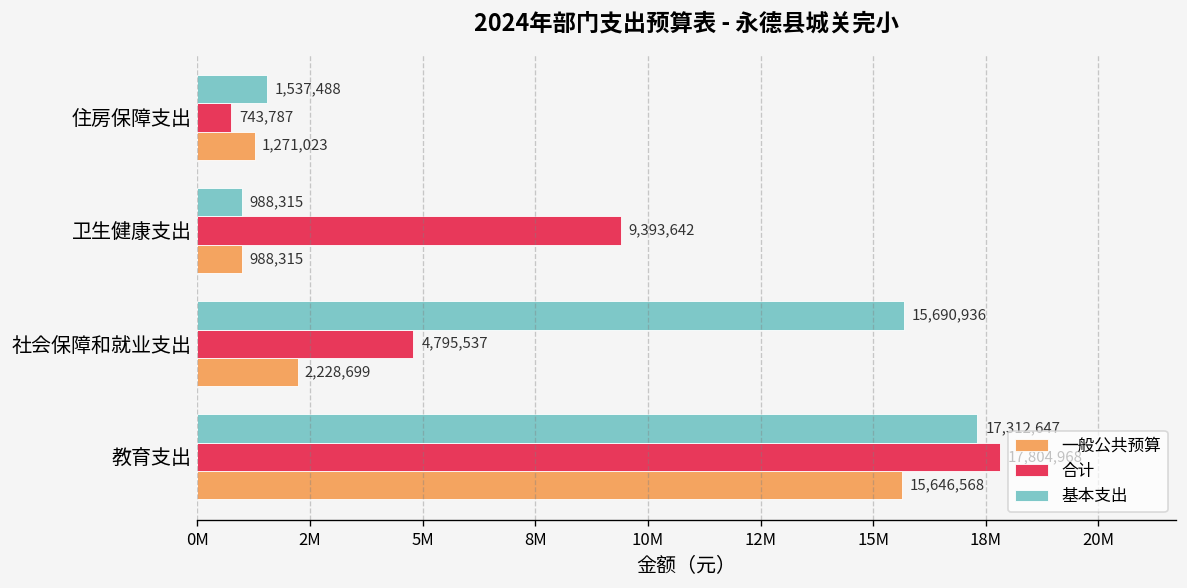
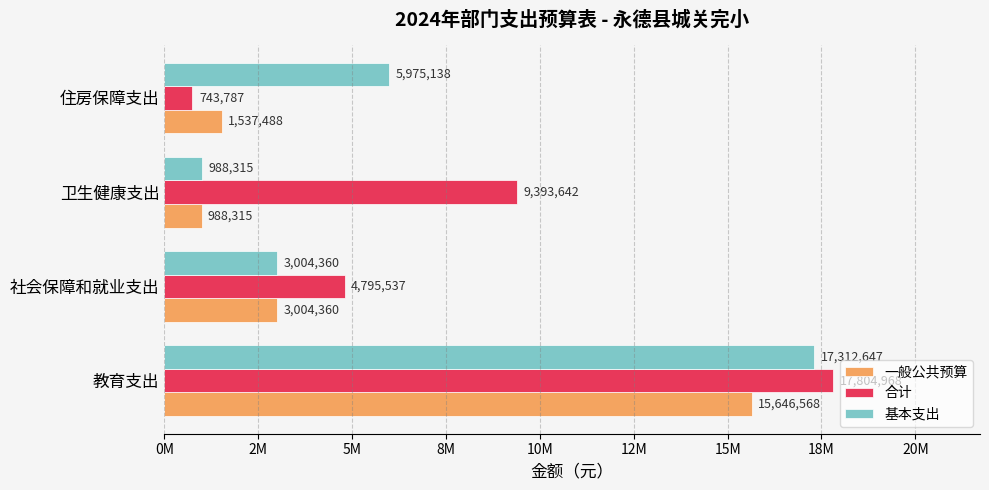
  {
    "一般公共预算": {
-     "住房保障支出": "1,271,023",
+     "住房保障支出": "1,537,488",
      "卫生健康支出": "988,315",
-     "社会保障和就业支出": "2,228,699",
+     "社会保障和就业支出": "3,004,360",
      "教育支出": "15,646,568"
    },
    "合计": {
      "住房保障支出": "743,787",
      "卫生健康支出": "9,393,642",
      "社会保障和就业支出": "4,795,537"
    },
    "基本支出": {
-     "住房保障支出": "1,537,488",
+     "住房保障支出": "5,975,138",
      "卫生健康支出": "988,315",
-     "社会保障和就业支出": "15,690,936"
+     "社会保障和就业支出": "3,004,360"
    }
  }
